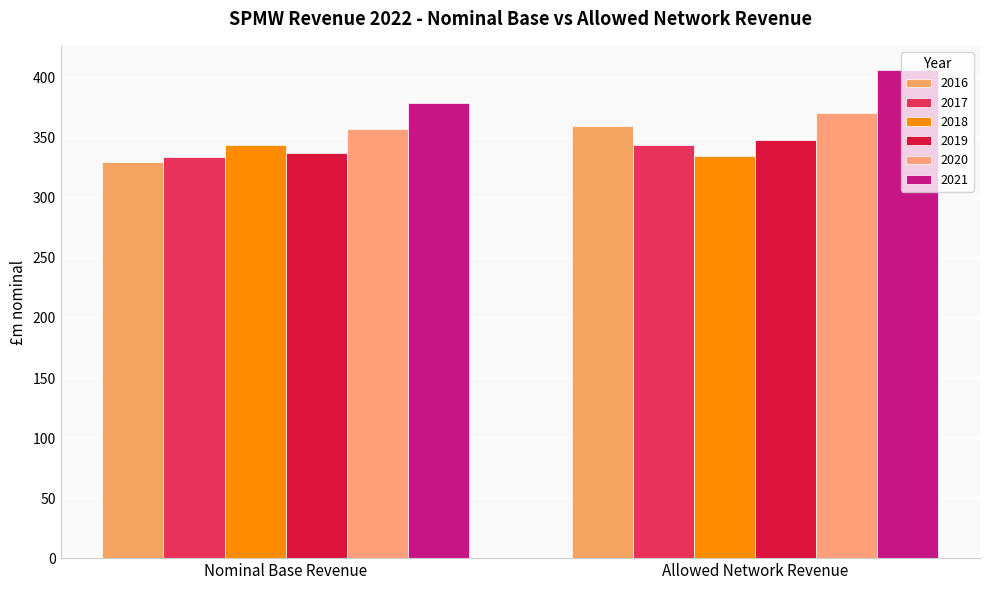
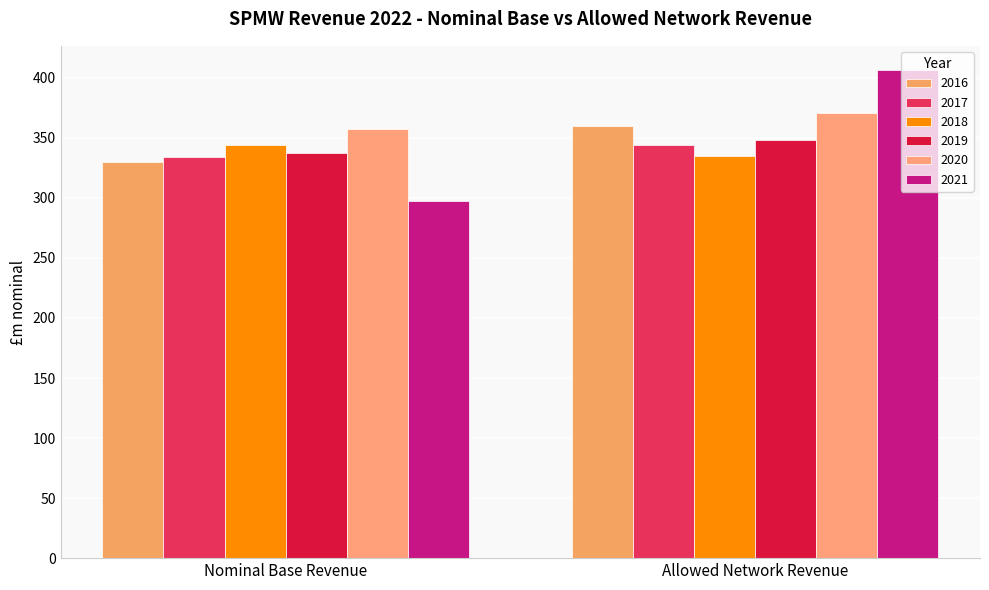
  {
    "2018": {
      "Nominal Base Revenue": 344,
      "Allowed Network Revenue": 335
    },
    "2021": {
-     "Nominal Base Revenue": 379
+     "Nominal Base Revenue": 297
    }
  }
